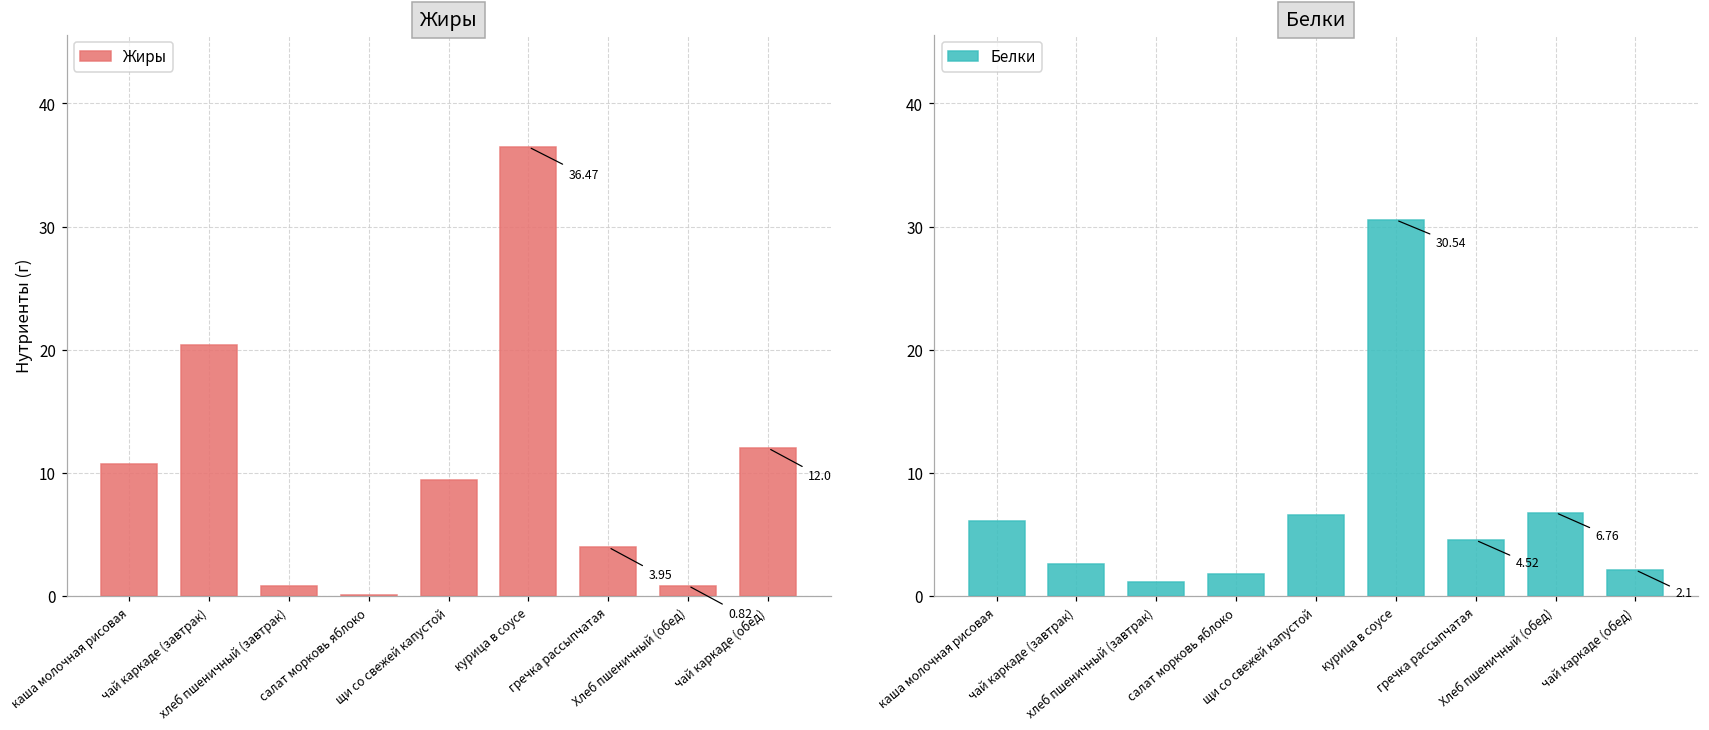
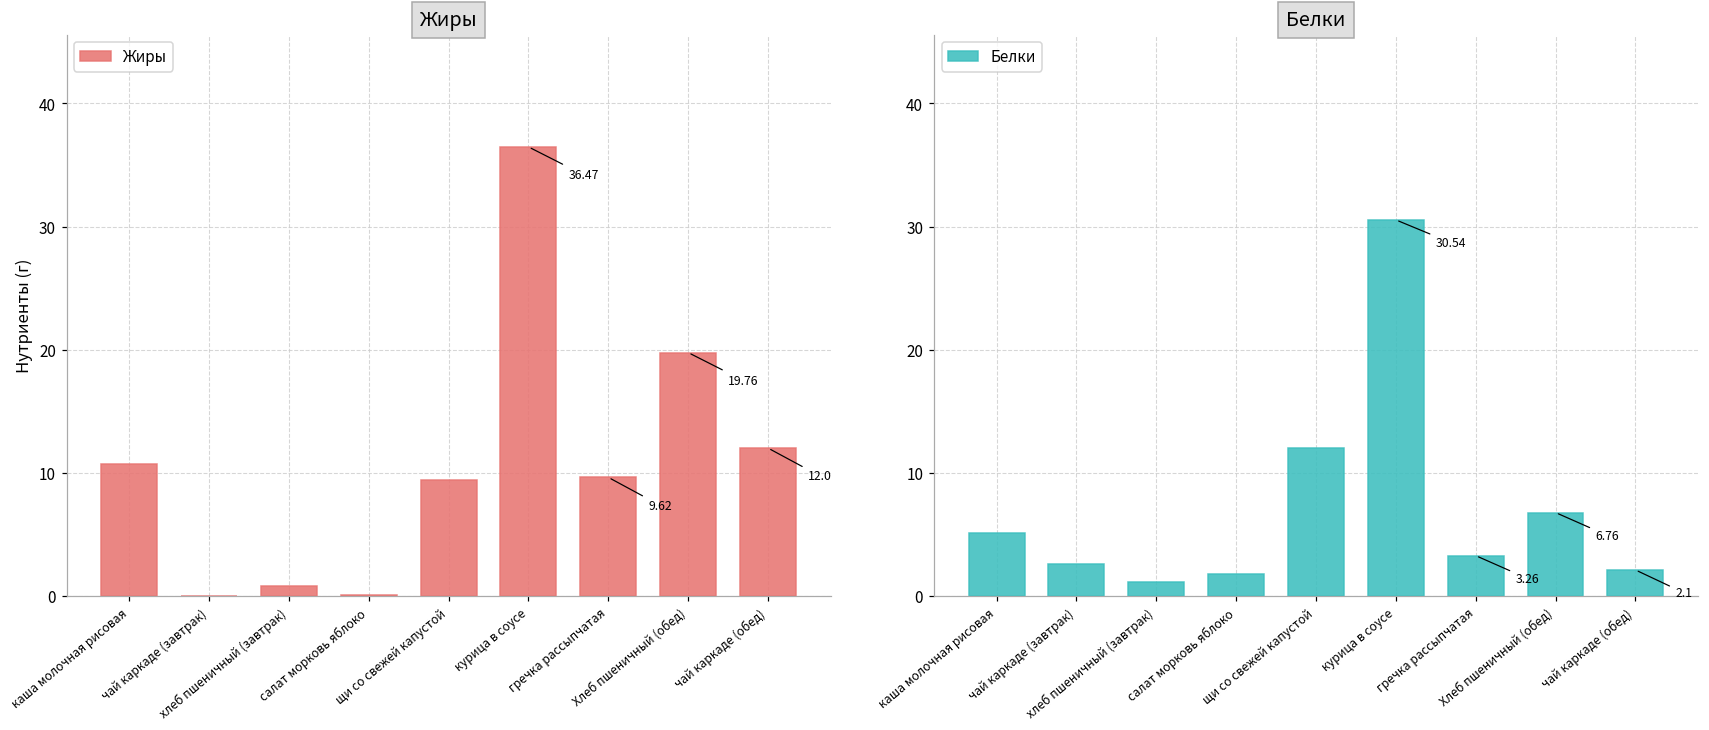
  {
    "Жиры": {
-     "чай каркаде (завтрак)": 20.4,
+     "чай каркаде (завтрак)": 0.0,
      "курица в соусе": 36.47,
-     "гречка рассыпчатая": 3.95,
-     "Хлеб пшеничный (обед)": 0.82,
+     "гречка рассыпчатая": 9.62,
+     "Хлеб пшеничный (обед)": 19.76,
      "чай каркаде (обед)": 12.0
    },
    "Белки": {
-     "каша молочная рисовая": 6.1,
-     "щи со свежей капустой": 6.6,
+     "каша молочная рисовая": 5.1,
+     "щи со свежей капустой": 12.0,
      "курица в соусе": 30.54,
-     "гречка рассыпчатая": 4.52,
+     "гречка рассыпчатая": 3.26,
      "Хлеб пшеничный (обед)": 6.76,
      "чай каркаде (обед)": 2.1
    }
  }
